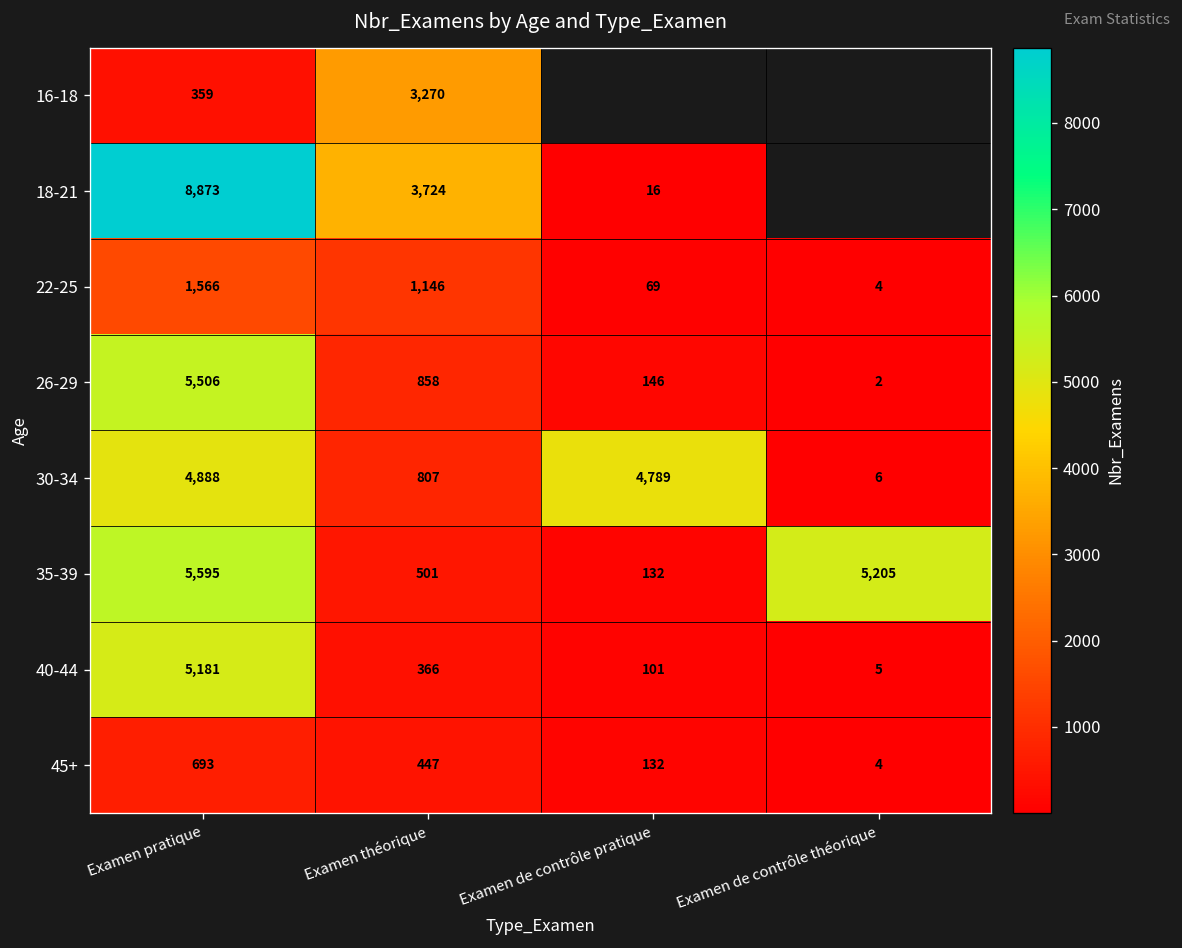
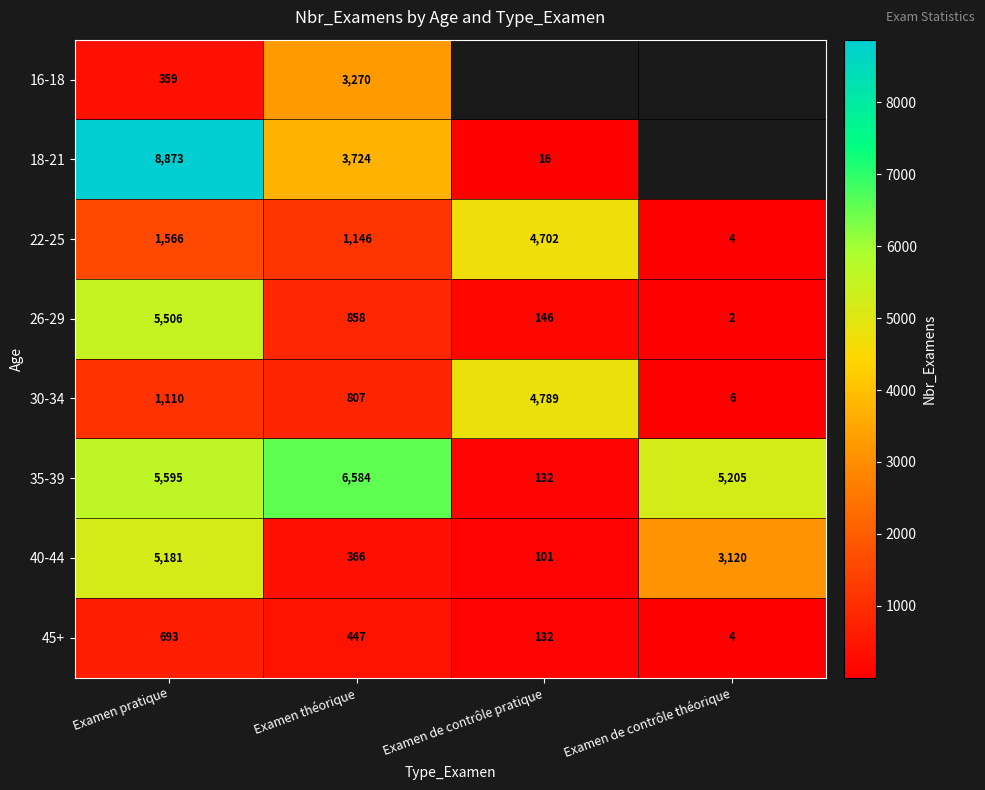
  {
    "16-18": {
      "Examen pratique": "359",
      "Examen théorique": "3,270"
    },
    "18-21": {
      "Examen pratique": "8,873",
      "Examen théorique": "3,724",
      "Examen de contrôle pratique": "16"
    },
    "22-25": {
      "Examen pratique": "1,566",
      "Examen théorique": "1,146",
-     "Examen de contrôle pratique": "69",
+     "Examen de contrôle pratique": "4,702",
      "Examen de contrôle théorique": "4"
    },
    "26-29": {
      "Examen pratique": "5,506",
      "Examen théorique": "858",
      "Examen de contrôle pratique": "146",
      "Examen de contrôle théorique": "2"
    },
    "30-34": {
-     "Examen pratique": "4,888",
+     "Examen pratique": "1,110",
      "Examen théorique": "807",
      "Examen de contrôle pratique": "4,789",
      "Examen de contrôle théorique": "6"
    },
    "35-39": {
      "Examen pratique": "5,595",
-     "Examen théorique": "501",
+     "Examen théorique": "6,584",
      "Examen de contrôle pratique": "132",
      "Examen de contrôle théorique": "5,205"
    },
    "40-44": {
      "Examen pratique": "5,181",
      "Examen théorique": "366",
      "Examen de contrôle pratique": "101",
-     "Examen de contrôle théorique": "5"
+     "Examen de contrôle théorique": "3,120"
    },
    "45+": {
      "Examen pratique": "693",
      "Examen théorique": "447",
      "Examen de contrôle pratique": "132",
      "Examen de contrôle théorique": "4"
    }
  }
